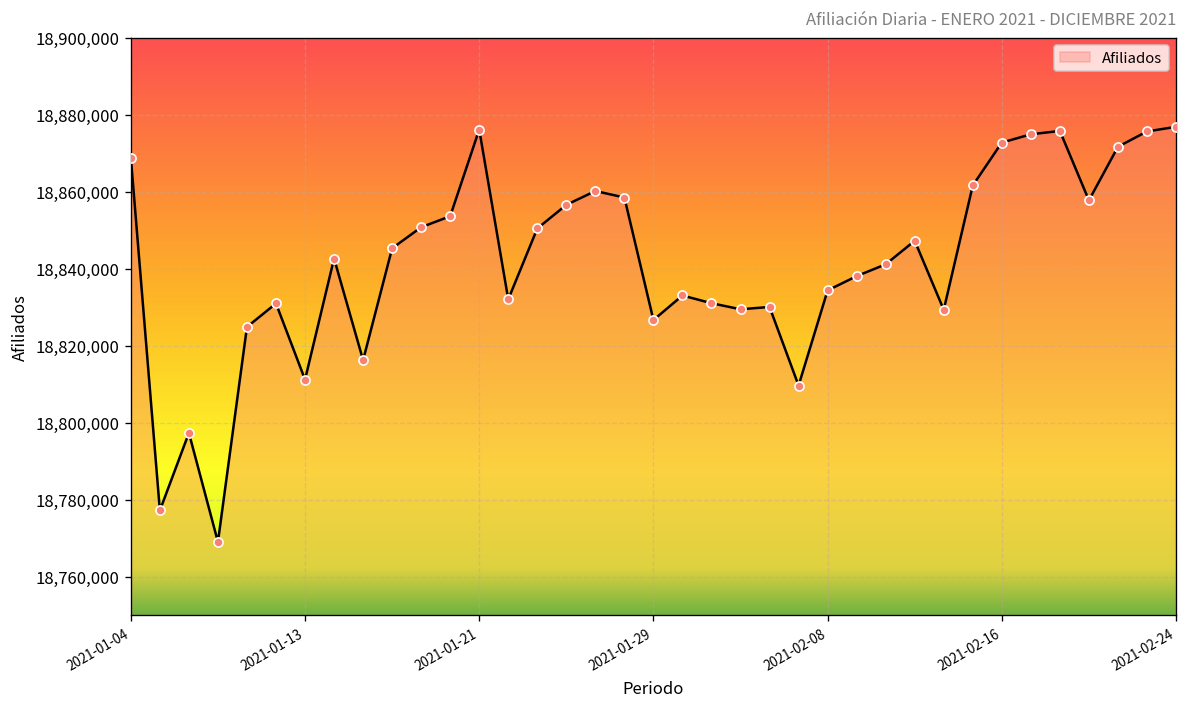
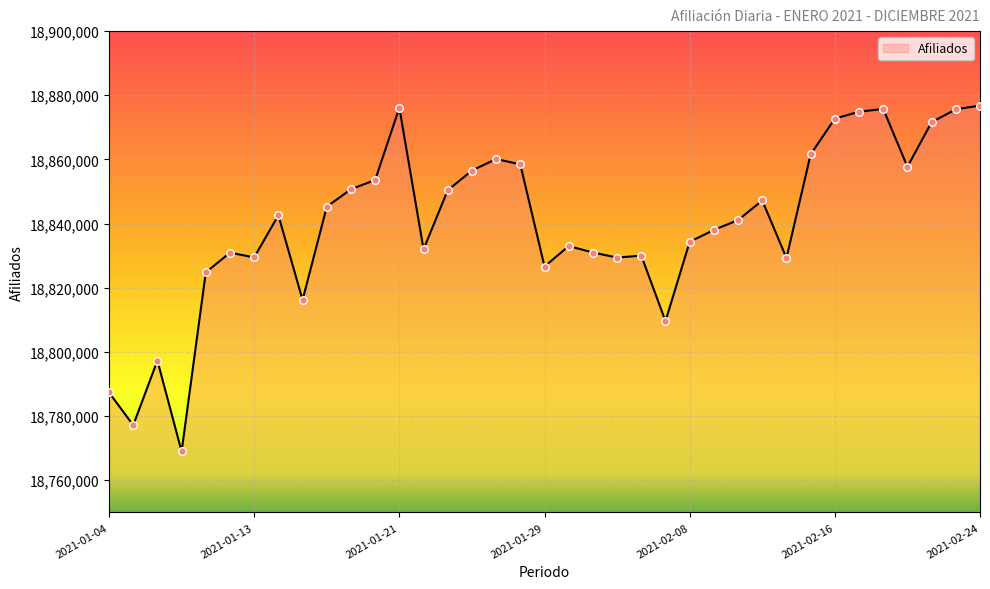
  {
-   "2021-01-04": "18,869,000",
-   "2021-01-13": "18,811,000",
+   "2021-01-04": "18,787,000",
+   "2021-01-13": "18,829,000",
    "2021-01-21": "18,876,000",
    "2021-01-29": "18,827,000",
    "2021-02-08": "18,834,000",
    "2021-02-16": "18,873,000",
    "2021-02-24": "18,877,000"
  }
